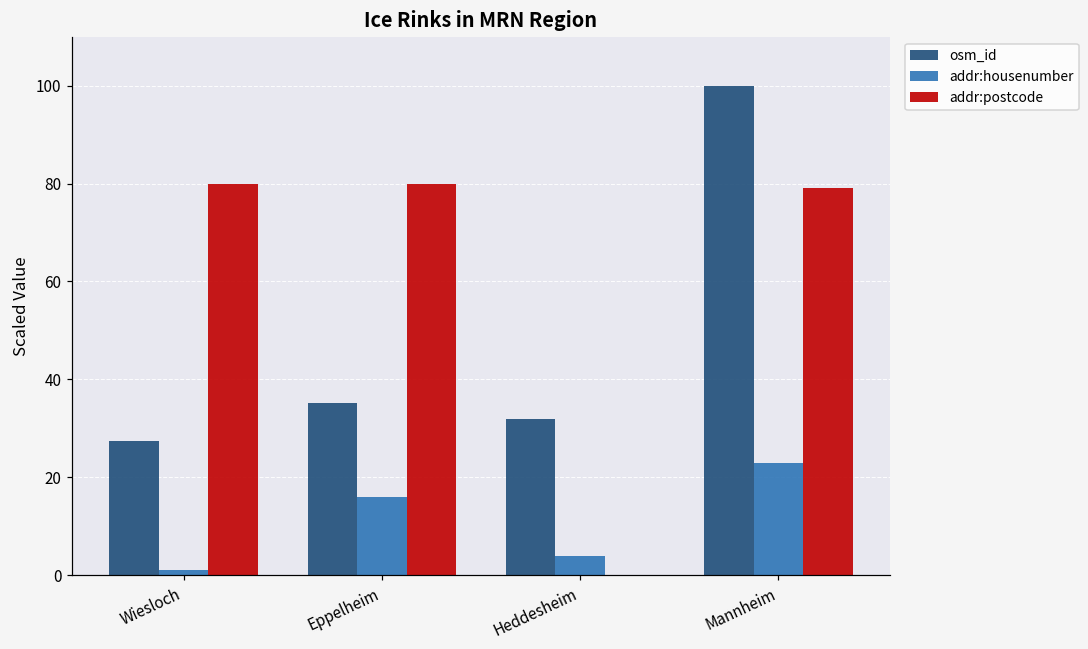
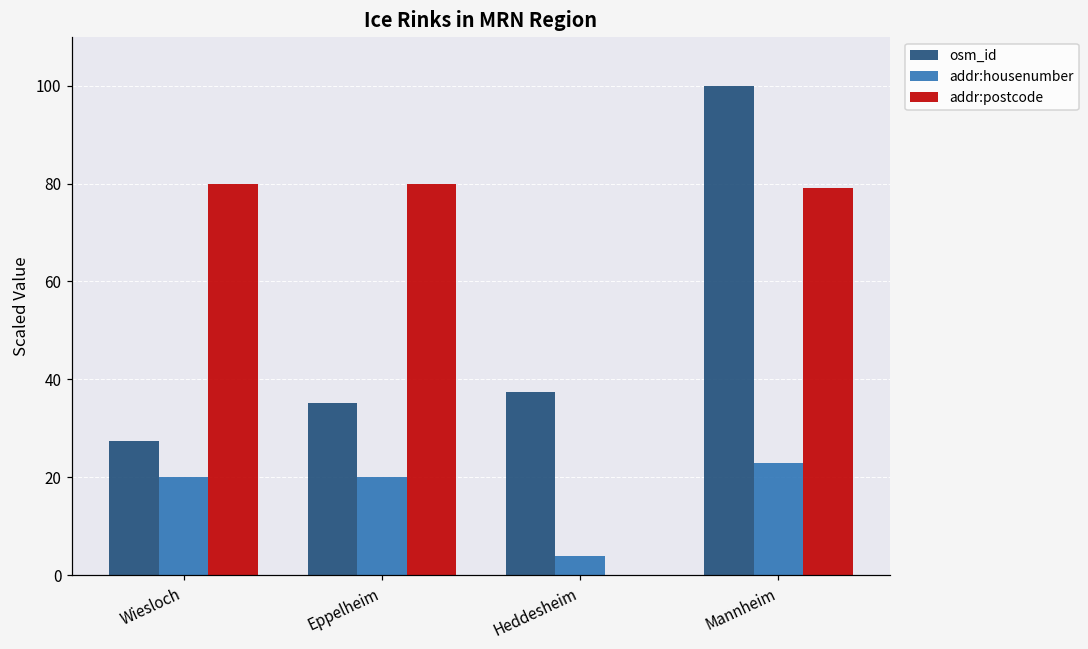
  {
    "osm_id": {
      "Wiesloch": 27,
      "Eppelheim": 35,
-     "Heddesheim": 32,
+     "Heddesheim": 38,
      "Mannheim": 100
    },
    "addr:housenumber": {
-     "Wiesloch": 1,
-     "Eppelheim": 16,
+     "Wiesloch": 20,
+     "Eppelheim": 20,
      "Heddesheim": 4,
      "Mannheim": 23
    },
    "addr:postcode": {
      "Wiesloch": 80,
      "Eppelheim": 80,
      "Heddesheim": 0,
      "Mannheim": 79
    }
  }
